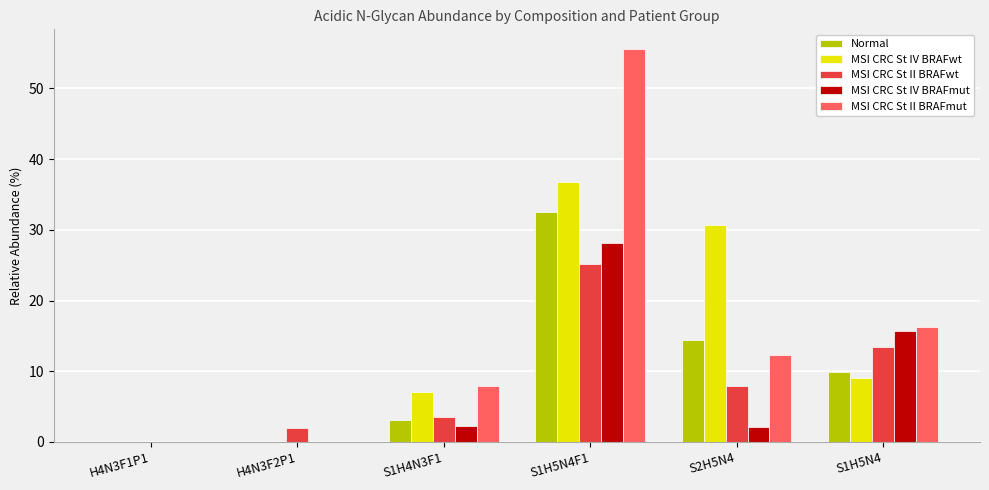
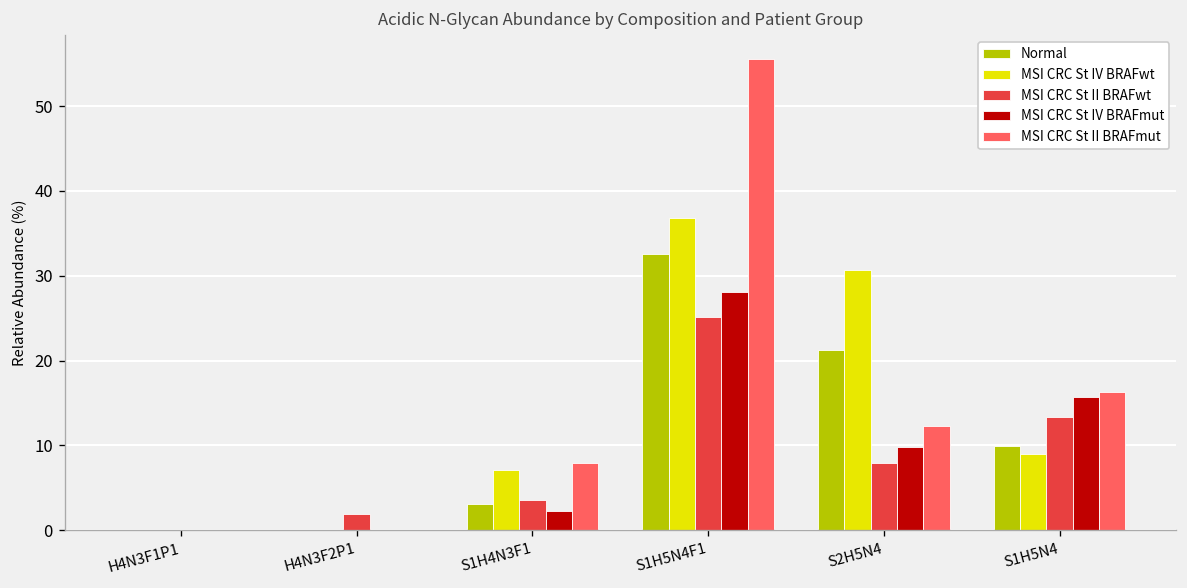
  {
    "Normal": {
      "H4N3F1P1": 0,
      "H4N3F2P1": 0,
      "S1H4N3F1": 3,
      "S1H5N4F1": 33,
-     "S2H5N4": 14,
+     "S2H5N4": 21,
      "S1H5N4": 10
    },
    "MSI CRC St IV BRAFwt": {
      "H4N3F1P1": 0,
      "H4N3F2P1": 0,
      "S1H4N3F1": 7,
      "S1H5N4F1": 37,
      "S2H5N4": 31,
      "S1H5N4": 9
    },
    "MSI CRC St IV BRAFmut": {
      "H4N3F1P1": 0,
      "H4N3F2P1": 0,
      "S1H4N3F1": 2,
      "S1H5N4F1": 28,
-     "S2H5N4": 2,
+     "S2H5N4": 10,
      "S1H5N4": 16
    }
  }
